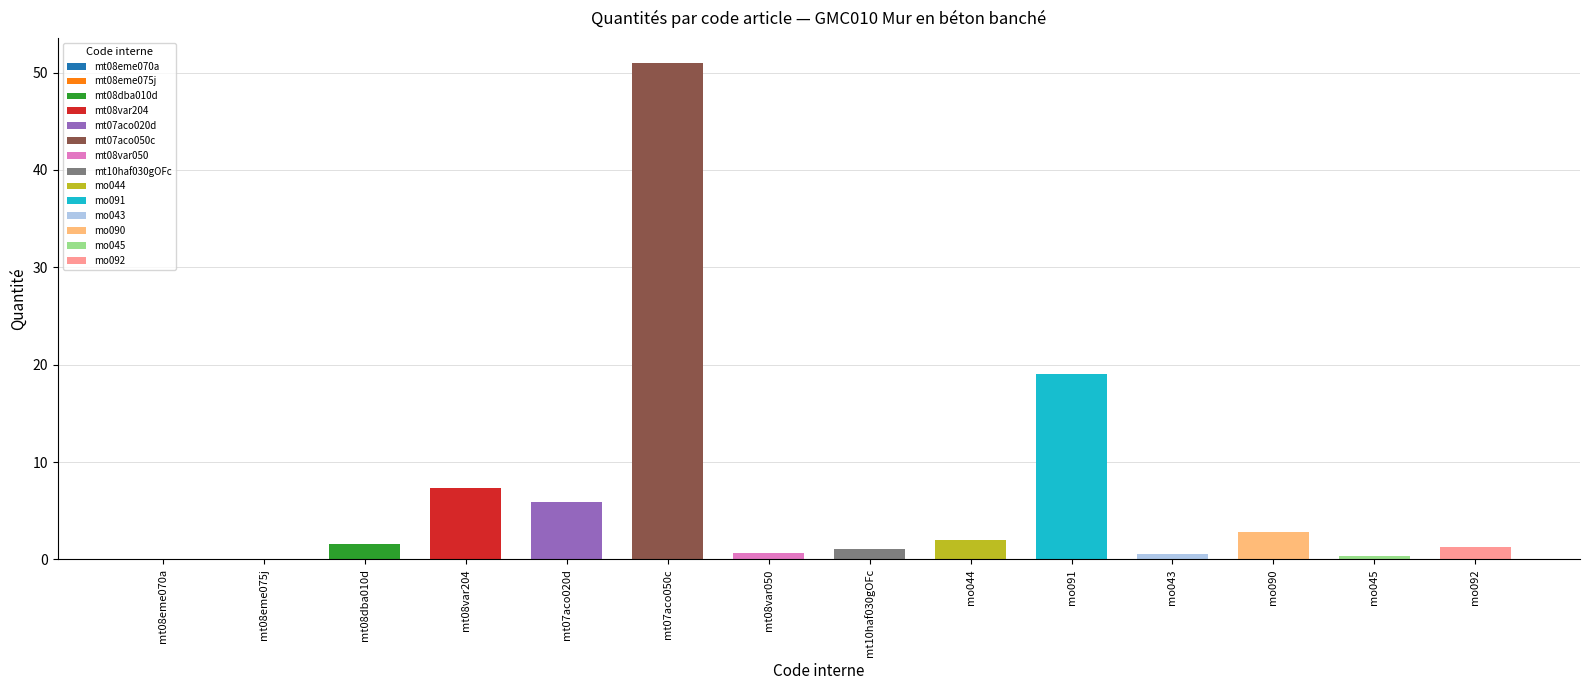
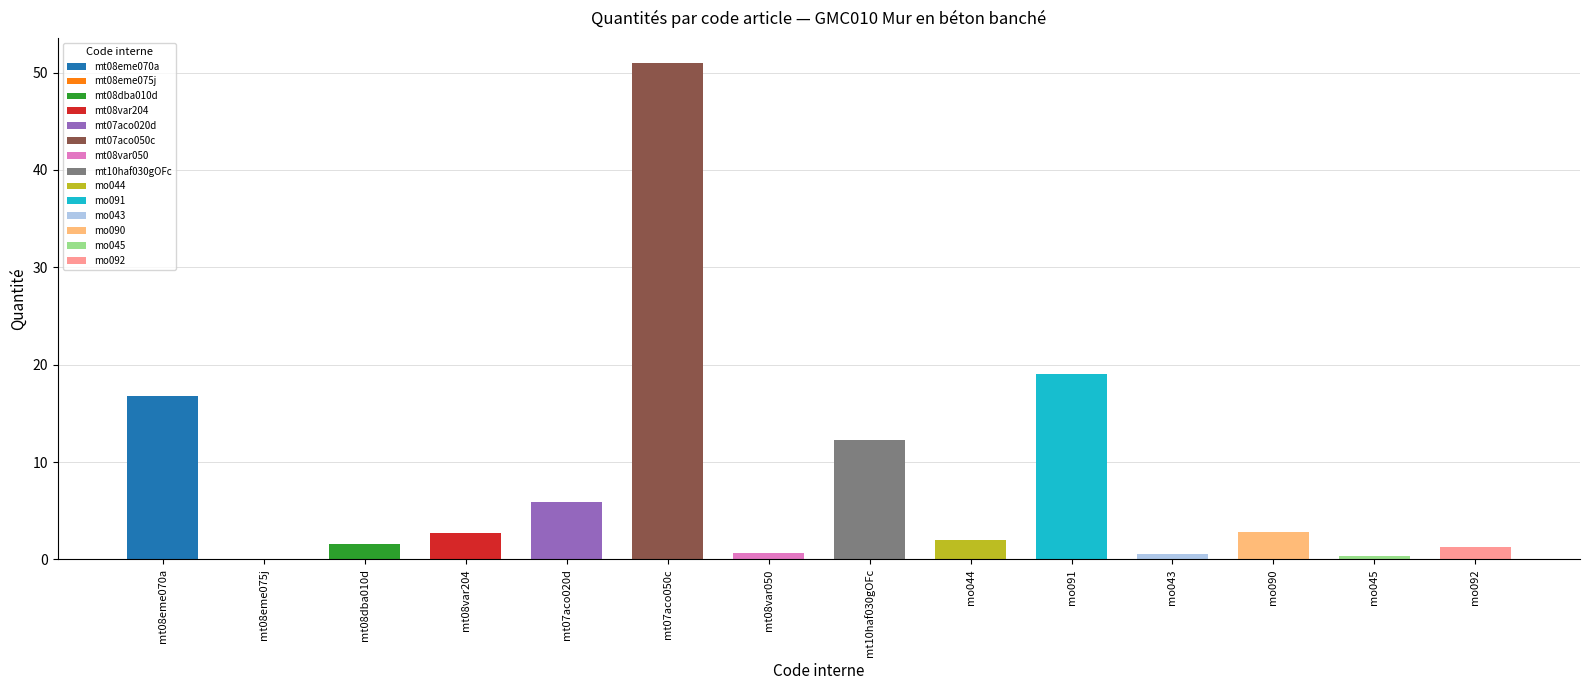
  {
-   "mt08eme070a": 0,
+   "mt08eme070a": 17,
    "mt08dba010d": 2,
-   "mt08var204": 7,
+   "mt08var204": 3,
    "mt07aco020d": 6,
    "mt07aco050c": 51,
    "mt08var050": 1,
-   "mt10haf030gOFc": 1,
+   "mt10haf030gOFc": 12,
    "mo044": 2,
    "mo091": 19,
    "mo043": 1,
    "mo090": 3,
    "mo045": 0,
    "mo092": 1
  }
